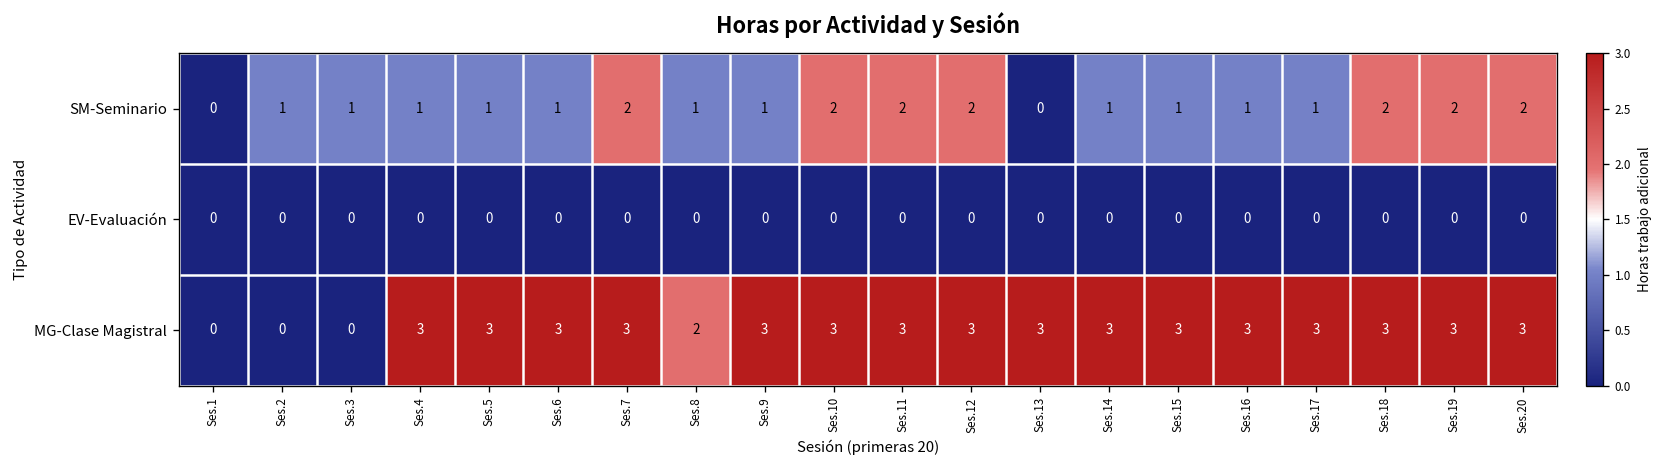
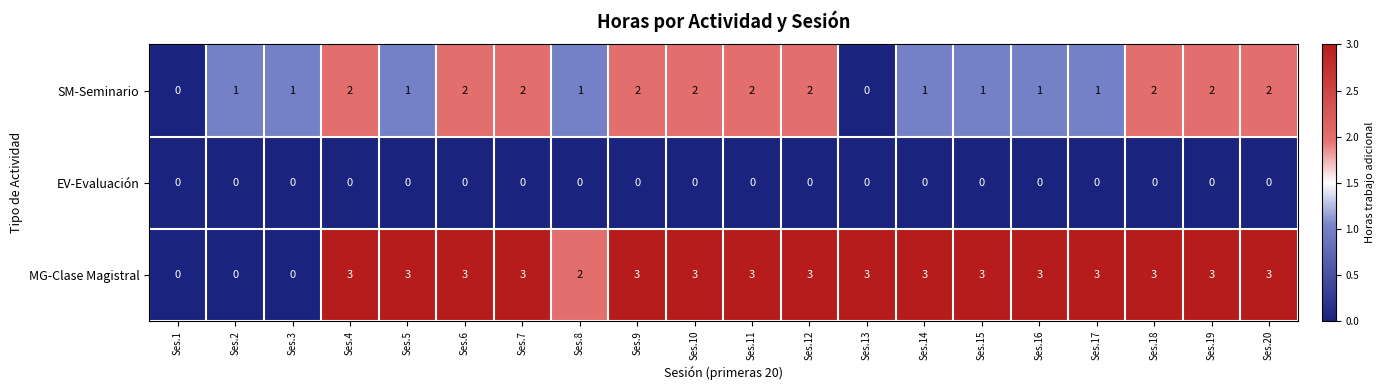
  {
    "SM-Seminario": {
      "Ses.1": 0,
      "Ses.2": 1,
      "Ses.3": 1,
-     "Ses.4": 1,
+     "Ses.4": 2,
      "Ses.5": 1,
-     "Ses.6": 1,
+     "Ses.6": 2,
      "Ses.7": 2,
      "Ses.8": 1,
-     "Ses.9": 1,
+     "Ses.9": 2,
      "Ses.10": 2,
      "Ses.11": 2,
      "Ses.12": 2,
      "Ses.13": 0,
      "Ses.14": 1,
      "Ses.15": 1,
      "Ses.16": 1,
      "Ses.17": 1,
      "Ses.18": 2,
      "Ses.19": 2,
      "Ses.20": 2
    },
    "EV-Evaluación": {
      "Ses.1": 0,
      "Ses.2": 0,
      "Ses.3": 0,
      "Ses.4": 0,
      "Ses.5": 0,
      "Ses.6": 0,
      "Ses.7": 0,
      "Ses.8": 0,
      "Ses.9": 0,
      "Ses.10": 0,
      "Ses.11": 0,
      "Ses.12": 0,
      "Ses.13": 0,
      "Ses.14": 0,
      "Ses.15": 0,
      "Ses.16": 0,
      "Ses.17": 0,
      "Ses.18": 0,
      "Ses.19": 0,
      "Ses.20": 0
    },
    "MG-Clase Magistral": {
      "Ses.1": 0,
      "Ses.2": 0,
      "Ses.3": 0,
      "Ses.4": 3,
      "Ses.5": 3,
      "Ses.6": 3,
      "Ses.7": 3,
      "Ses.8": 2,
      "Ses.9": 3,
      "Ses.10": 3,
      "Ses.11": 3,
      "Ses.12": 3,
      "Ses.13": 3,
      "Ses.14": 3,
      "Ses.15": 3,
      "Ses.16": 3,
      "Ses.17": 3,
      "Ses.18": 3,
      "Ses.19": 3,
      "Ses.20": 3
    }
  }
